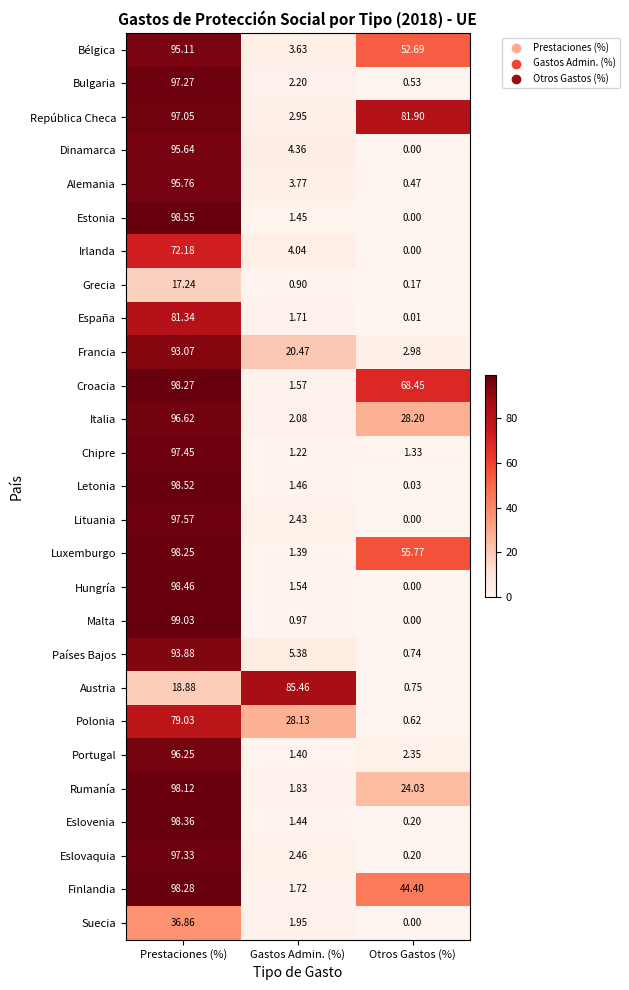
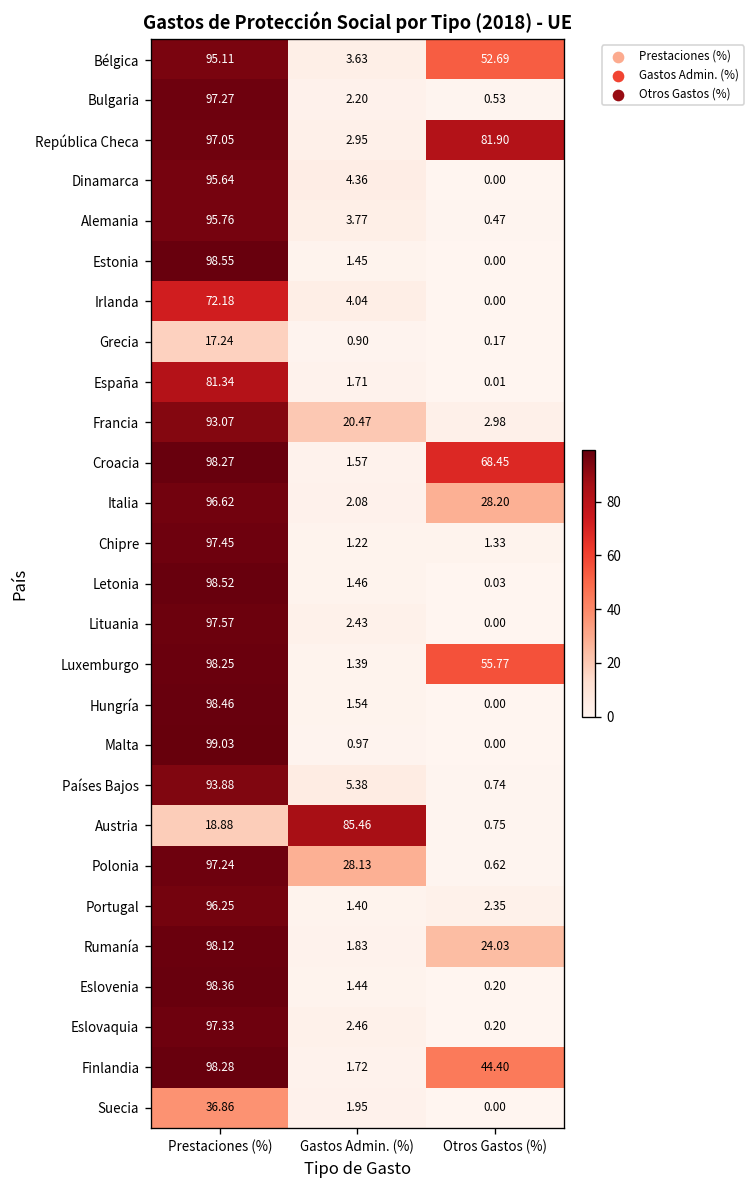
  {
    "Bélgica": {
      "Prestaciones (%)": 95.11,
      "Gastos Admin. (%)": 3.63,
      "Otros Gastos (%)": 52.69
    },
    "Bulgaria": {
      "Prestaciones (%)": 97.27,
      "Gastos Admin. (%)": 2.20,
      "Otros Gastos (%)": 0.53
    },
    "República Checa": {
      "Prestaciones (%)": 97.05,
      "Gastos Admin. (%)": 2.95,
      "Otros Gastos (%)": 81.90
    },
    "Dinamarca": {
      "Prestaciones (%)": 95.64,
      "Gastos Admin. (%)": 4.36,
      "Otros Gastos (%)": 0.00
    },
    "Alemania": {
      "Prestaciones (%)": 95.76,
      "Gastos Admin. (%)": 3.77,
      "Otros Gastos (%)": 0.47
    },
    "Estonia": {
      "Prestaciones (%)": 98.55,
      "Gastos Admin. (%)": 1.45,
      "Otros Gastos (%)": 0.00
    },
    "Irlanda": {
      "Prestaciones (%)": 72.18,
      "Gastos Admin. (%)": 4.04,
      "Otros Gastos (%)": 0.00
    },
    "Grecia": {
      "Prestaciones (%)": 17.24,
      "Gastos Admin. (%)": 0.90,
      "Otros Gastos (%)": 0.17
    },
    "España": {
      "Prestaciones (%)": 81.34,
      "Gastos Admin. (%)": 1.71,
      "Otros Gastos (%)": 0.01
    },
    "Francia": {
      "Prestaciones (%)": 93.07,
      "Gastos Admin. (%)": 20.47,
      "Otros Gastos (%)": 2.98
    },
    "Croacia": {
      "Prestaciones (%)": 98.27,
      "Gastos Admin. (%)": 1.57,
      "Otros Gastos (%)": 68.45
    },
    "Italia": {
      "Prestaciones (%)": 96.62,
      "Gastos Admin. (%)": 2.08,
      "Otros Gastos (%)": 28.20
    },
    "Chipre": {
      "Prestaciones (%)": 97.45,
      "Gastos Admin. (%)": 1.22,
      "Otros Gastos (%)": 1.33
    },
    "Letonia": {
      "Prestaciones (%)": 98.52,
      "Gastos Admin. (%)": 1.46,
      "Otros Gastos (%)": 0.03
    },
    "Lituania": {
      "Prestaciones (%)": 97.57,
      "Gastos Admin. (%)": 2.43,
      "Otros Gastos (%)": 0.00
    },
    "Luxemburgo": {
      "Prestaciones (%)": 98.25,
      "Gastos Admin. (%)": 1.39,
      "Otros Gastos (%)": 55.77
    },
    "Hungría": {
      "Prestaciones (%)": 98.46,
      "Gastos Admin. (%)": 1.54,
      "Otros Gastos (%)": 0.00
    },
    "Malta": {
      "Prestaciones (%)": 99.03,
      "Gastos Admin. (%)": 0.97,
      "Otros Gastos (%)": 0.00
    },
    "Países Bajos": {
      "Prestaciones (%)": 93.88,
      "Gastos Admin. (%)": 5.38,
      "Otros Gastos (%)": 0.74
    },
    "Austria": {
      "Prestaciones (%)": 18.88,
      "Gastos Admin. (%)": 85.46,
      "Otros Gastos (%)": 0.75
    },
    "Polonia": {
-     "Prestaciones (%)": 79.03,
+     "Prestaciones (%)": 97.24,
      "Gastos Admin. (%)": 28.13,
      "Otros Gastos (%)": 0.62
    },
    "Portugal": {
      "Prestaciones (%)": 96.25,
      "Gastos Admin. (%)": 1.40,
      "Otros Gastos (%)": 2.35
    },
    "Rumanía": {
      "Prestaciones (%)": 98.12,
      "Gastos Admin. (%)": 1.83,
      "Otros Gastos (%)": 24.03
    },
    "Eslovenia": {
      "Prestaciones (%)": 98.36,
      "Gastos Admin. (%)": 1.44,
      "Otros Gastos (%)": 0.20
    },
    "Eslovaquia": {
      "Prestaciones (%)": 97.33,
      "Gastos Admin. (%)": 2.46,
      "Otros Gastos (%)": 0.20
    },
    "Finlandia": {
      "Prestaciones (%)": 98.28,
      "Gastos Admin. (%)": 1.72,
      "Otros Gastos (%)": 44.40
    },
    "Suecia": {
      "Prestaciones (%)": 36.86,
      "Gastos Admin. (%)": 1.95,
      "Otros Gastos (%)": 0.00
    }
  }
